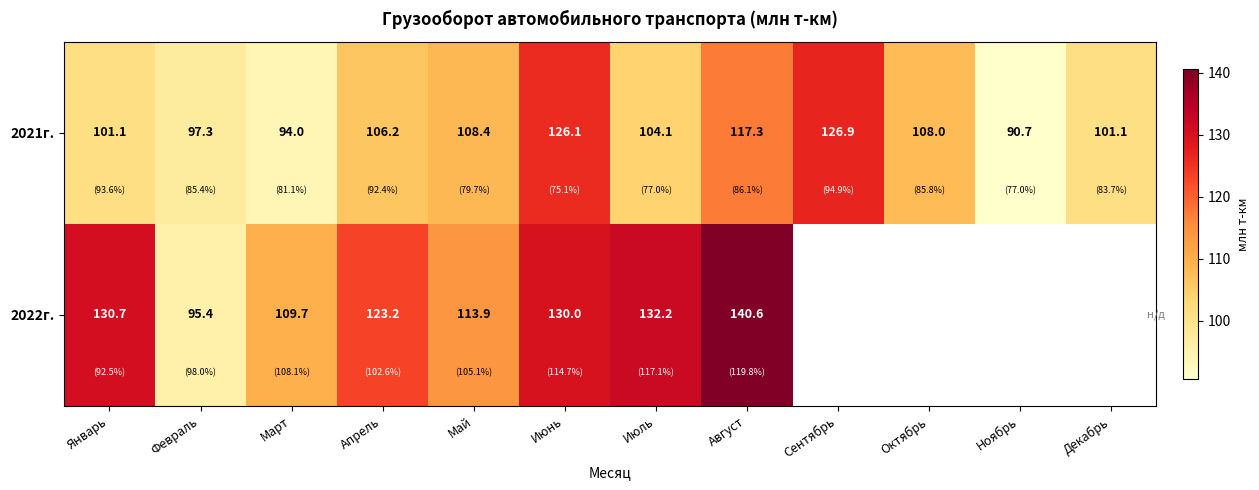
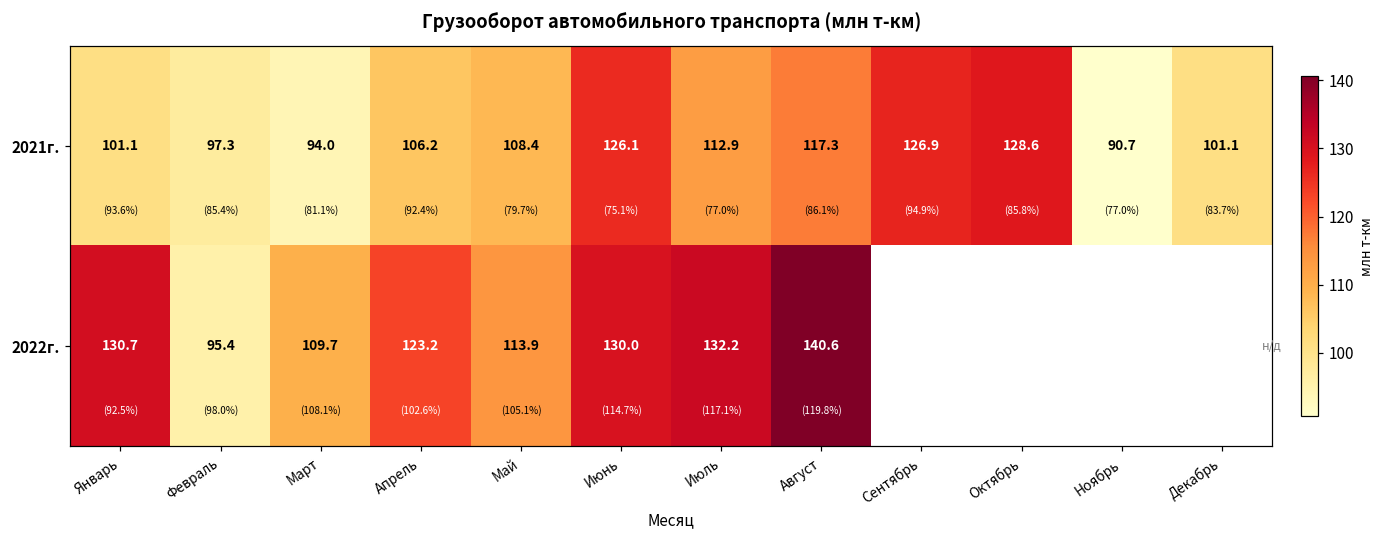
  {
    "2021г.": {
-     "Июль": 104.1,
-     "Октябрь": 108.0
+     "Июль": 112.9,
+     "Октябрь": 128.6
    }
  }
